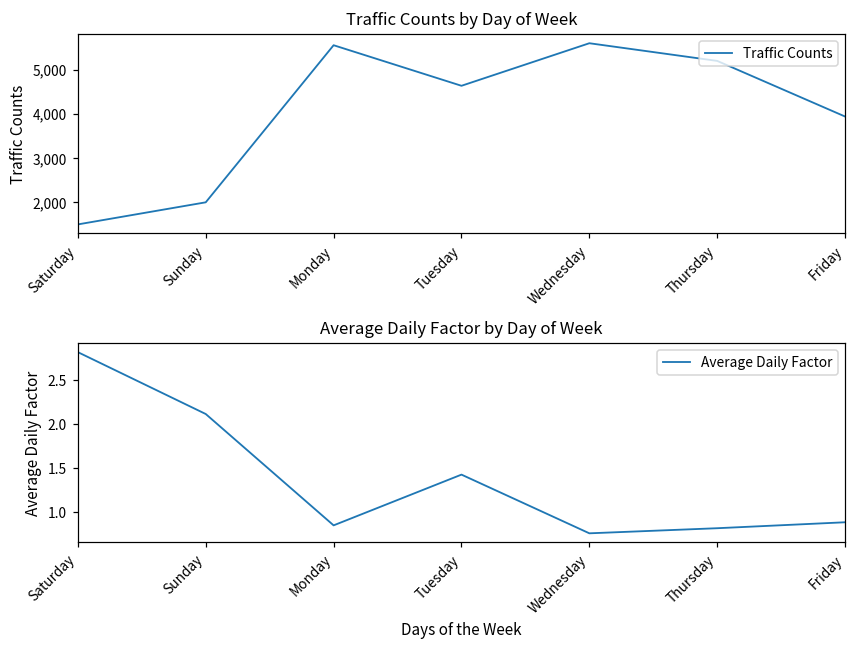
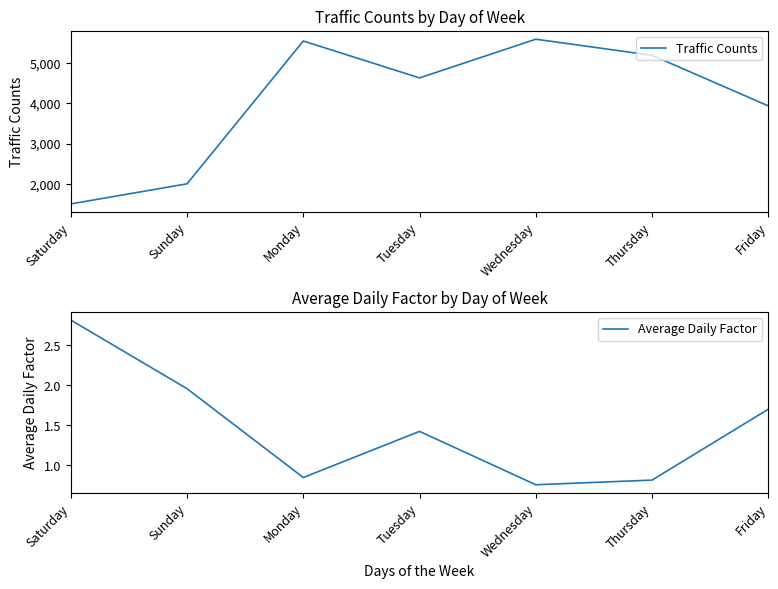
  {
    "Traffic Counts by Day of Week": {
      "Saturday": "1,500",
      "Sunday": "2,000",
      "Monday": "5,600",
      "Tuesday": "4,600",
      "Wednesday": "5,600",
      "Friday": "3,900"
    },
    "Average Daily Factor by Day of Week": {
      "Saturday": "2.8",
-     "Sunday": "2.1",
+     "Sunday": "2.0",
      "Monday": "0.8",
      "Tuesday": "1.4",
      "Wednesday": "0.8",
      "Thursday": "0.8",
-     "Friday": "0.9"
+     "Friday": "1.7"
    }
  }
